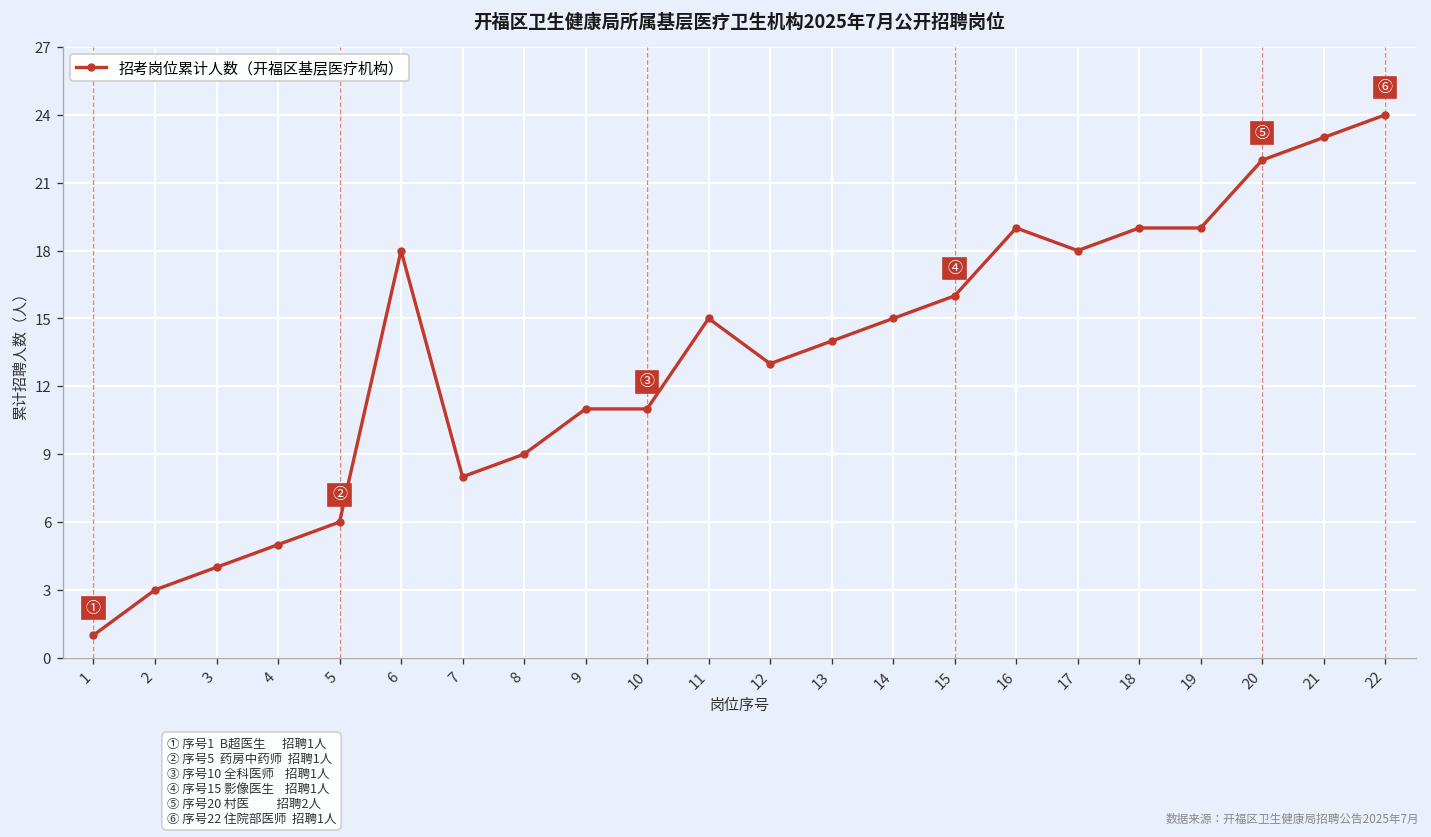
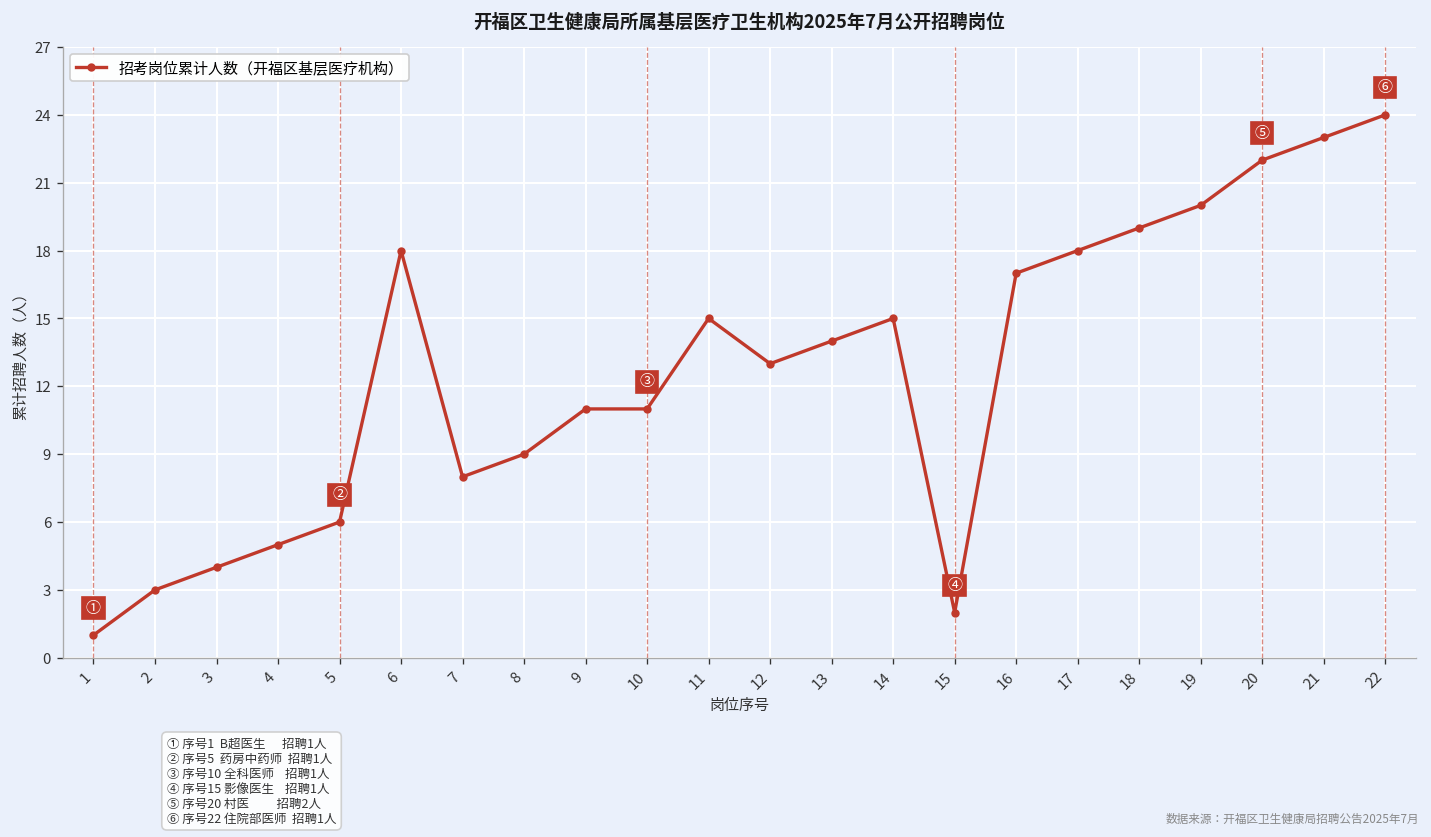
  {
    "1": 1,
    "2": 3,
    "3": 4,
    "4": 5,
    "5": 6,
    "6": 18,
    "7": 8,
    "8": 9,
    "9": 11,
    "10": 11,
    "11": 15,
    "12": 13,
    "13": 14,
    "14": 15,
-   "15": 16,
-   "16": 19,
+   "15": 2,
+   "16": 17,
    "17": 18,
    "18": 19,
-   "19": 19,
+   "19": 20,
    "20": 22,
    "21": 23,
    "22": 24
  }
